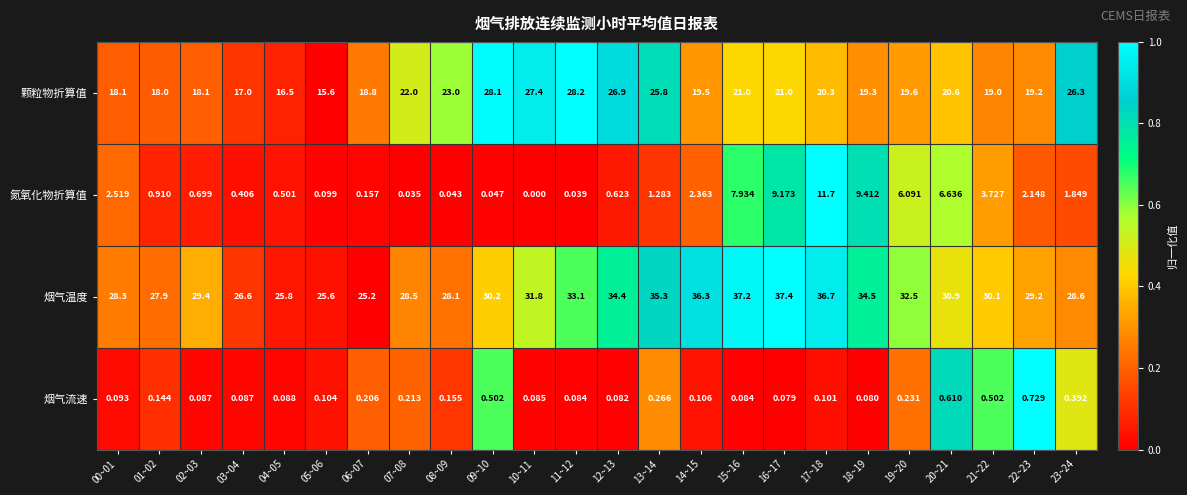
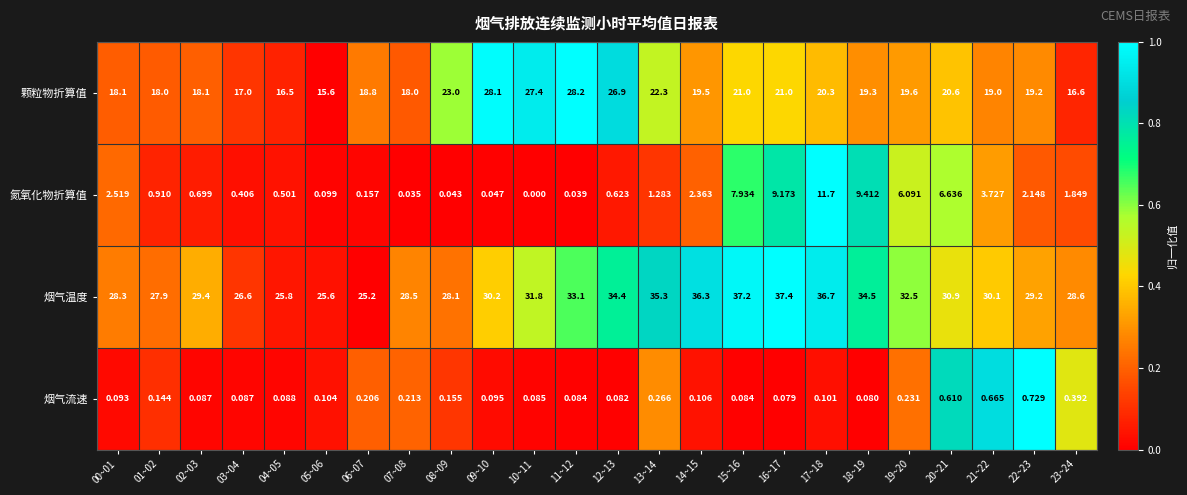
  {
    "颗粒物折算值": {
      "00~01": 18.1,
      "01~02": 18.0,
      "02~03": 18.1,
      "03~04": 17.0,
      "04~05": 16.5,
      "05~06": 15.6,
      "06~07": 18.8,
-     "07~08": 22.0,
+     "07~08": 18.0,
      "08~09": 23.0,
      "09~10": 28.1,
      "10~11": 27.4,
      "11~12": 28.2,
      "12~13": 26.9,
-     "13~14": 25.8,
+     "13~14": 22.3,
      "14~15": 19.5,
      "15~16": 21.0,
      "16~17": 21.0,
      "17~18": 20.3,
      "18~19": 19.3,
      "19~20": 19.6,
      "20~21": 20.6,
      "21~22": 19.0,
      "22~23": 19.2,
-     "23~24": 26.3
+     "23~24": 16.6
    },
    "氮氧化物折算值": {
      "00~01": 2.519,
      "01~02": 0.910,
      "02~03": 0.699,
      "03~04": 0.406,
      "04~05": 0.501,
      "05~06": 0.099,
      "06~07": 0.157,
      "07~08": 0.035,
      "08~09": 0.043,
      "09~10": 0.047,
      "10~11": 0.000,
      "11~12": 0.039,
      "12~13": 0.623,
      "13~14": 1.283,
      "14~15": 2.363,
      "15~16": 7.934,
      "16~17": 9.173,
      "17~18": 11.7,
      "18~19": 9.412,
      "19~20": 6.091,
      "20~21": 6.636,
      "21~22": 3.727,
      "22~23": 2.148,
      "23~24": 1.849
    },
    "烟气温度": {
      "00~01": 28.3,
      "01~02": 27.9,
      "02~03": 29.4,
      "03~04": 26.6,
      "04~05": 25.8,
      "05~06": 25.6,
      "06~07": 25.2,
      "07~08": 28.5,
      "08~09": 28.1,
      "09~10": 30.2,
      "10~11": 31.8,
      "11~12": 33.1,
      "12~13": 34.4,
      "13~14": 35.3,
      "14~15": 36.3,
      "15~16": 37.2,
      "16~17": 37.4,
      "17~18": 36.7,
      "18~19": 34.5,
      "19~20": 32.5,
      "20~21": 30.9,
      "21~22": 30.1,
      "22~23": 29.2,
      "23~24": 28.6
    },
    "烟气流速": {
      "00~01": 0.093,
      "01~02": 0.144,
      "02~03": 0.087,
      "03~04": 0.087,
      "04~05": 0.088,
      "05~06": 0.104,
      "06~07": 0.206,
      "07~08": 0.213,
      "08~09": 0.155,
-     "09~10": 0.502,
+     "09~10": 0.095,
      "10~11": 0.085,
      "11~12": 0.084,
      "12~13": 0.082,
      "13~14": 0.266,
      "14~15": 0.106,
      "15~16": 0.084,
      "16~17": 0.079,
      "17~18": 0.101,
      "18~19": 0.080,
      "19~20": 0.231,
      "20~21": 0.610,
-     "21~22": 0.502,
+     "21~22": 0.665,
      "22~23": 0.729,
      "23~24": 0.392
    }
  }
